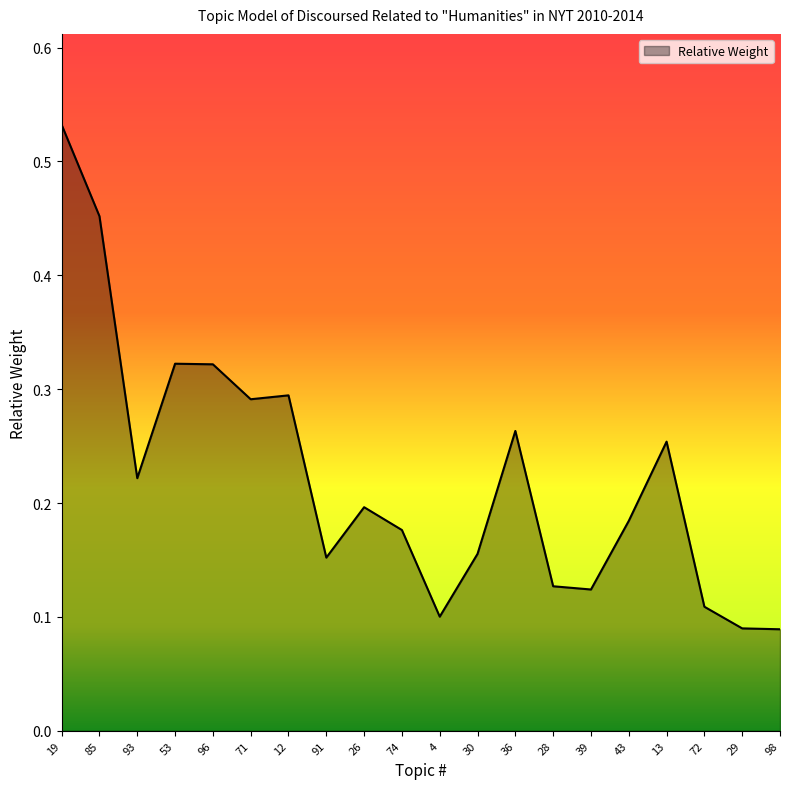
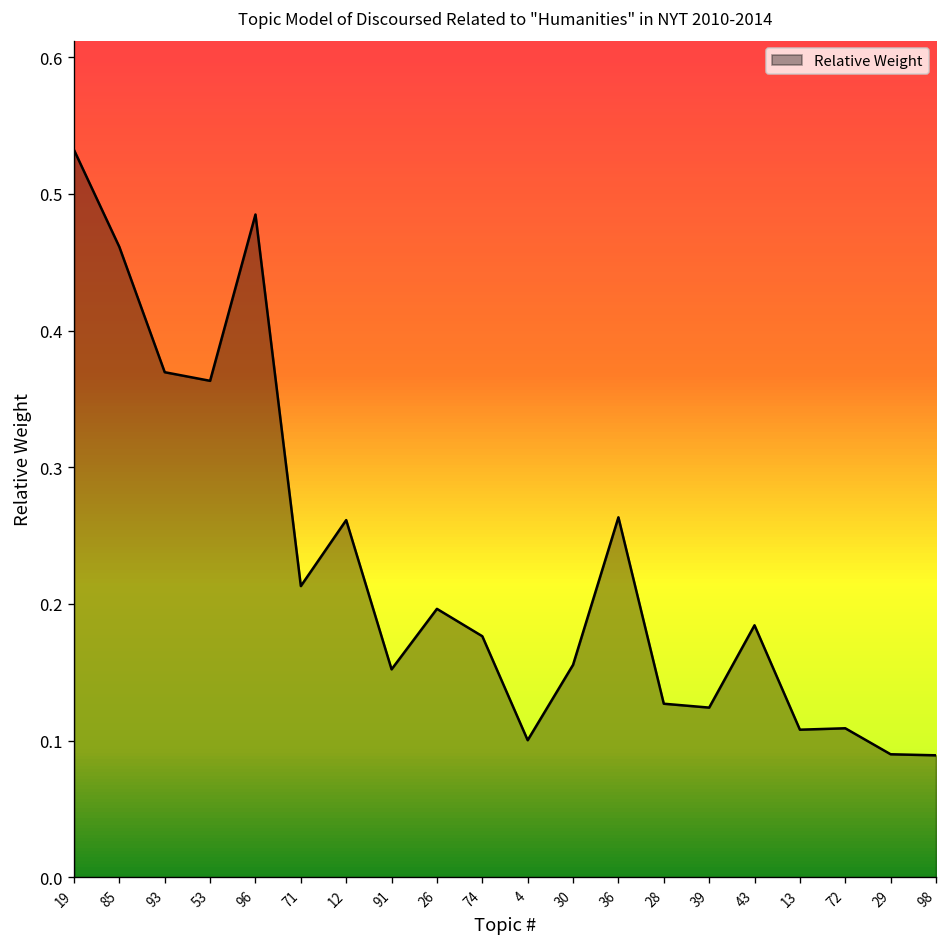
  {
    "19": 0.532,
-   "85": 0.452,
-   "93": 0.222,
-   "53": 0.322,
-   "96": 0.322,
-   "71": 0.291,
-   "12": 0.295,
+   "85": 0.461,
+   "93": 0.370,
+   "53": 0.363,
+   "96": 0.485,
+   "71": 0.213,
+   "12": 0.261,
    "91": 0.152,
    "26": 0.196,
    "74": 0.176,
    "4": 0.100,
    "30": 0.155,
    "36": 0.263,
    "28": 0.127,
    "39": 0.124,
    "43": 0.184,
-   "13": 0.254,
+   "13": 0.108,
    "72": 0.109,
    "29": 0.090,
    "98": 0.089
  }
